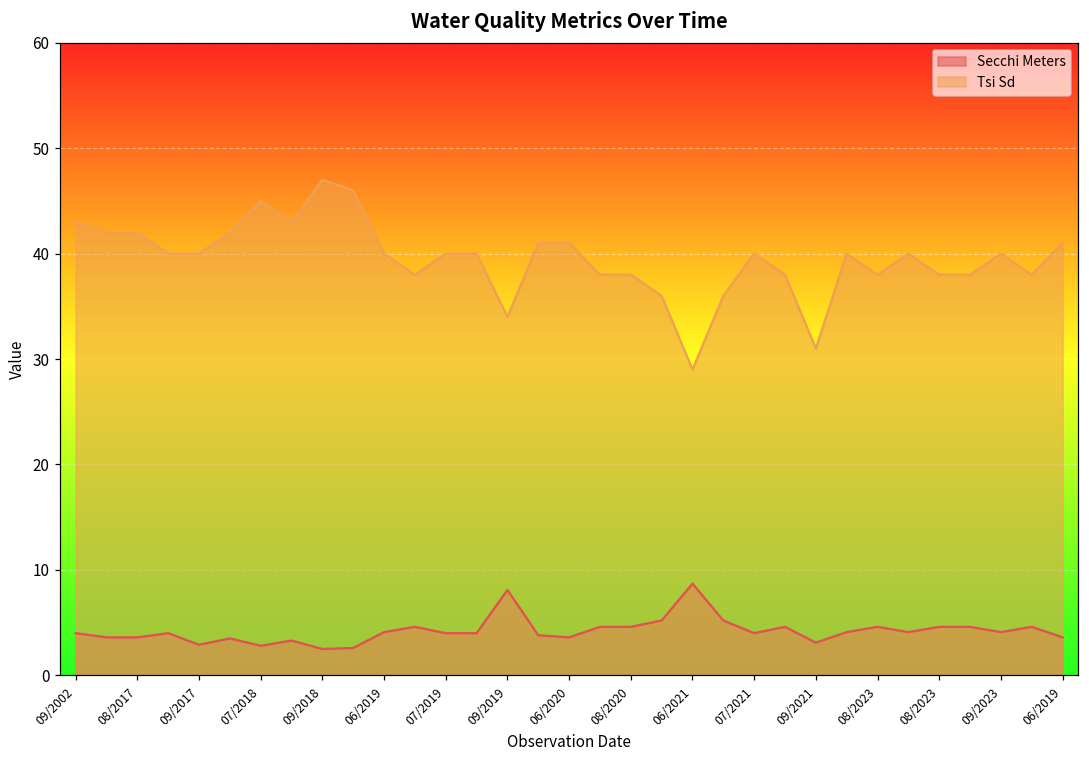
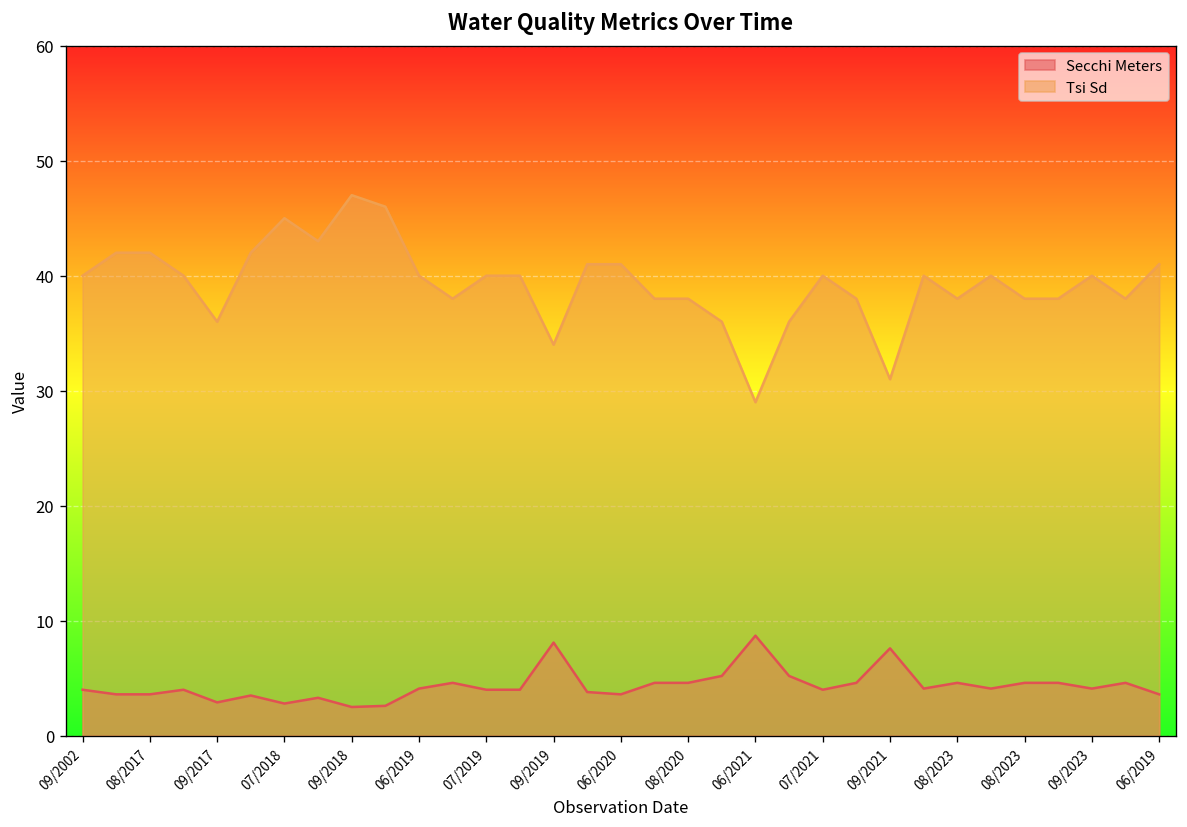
  {
    "Secchi Meters": {
      "09/2002": 4,
      "09/2017": 3,
      "09/2019": 8,
      "08/2020": 5,
      "07/2021": 4,
-     "09/2021": 3
+     "09/2021": 8
    },
    "Tsi Sd": {
-     "09/2002": 43,
-     "09/2017": 40,
+     "09/2002": 40,
+     "09/2017": 36,
      "09/2019": 34,
      "08/2020": 38,
      "07/2021": 40,
      "09/2021": 31
    }
  }
